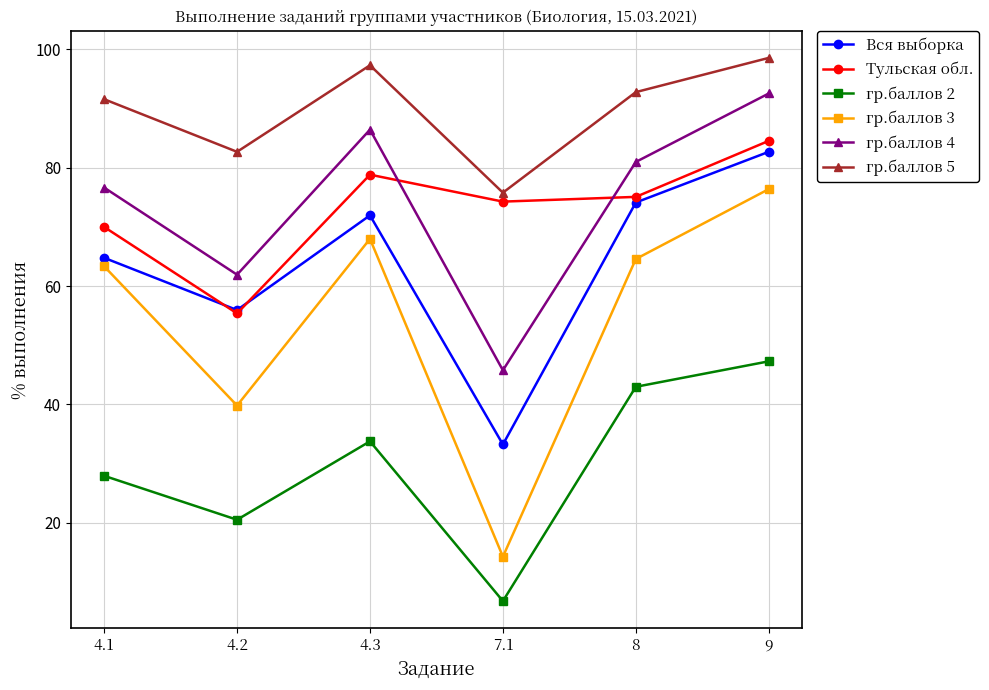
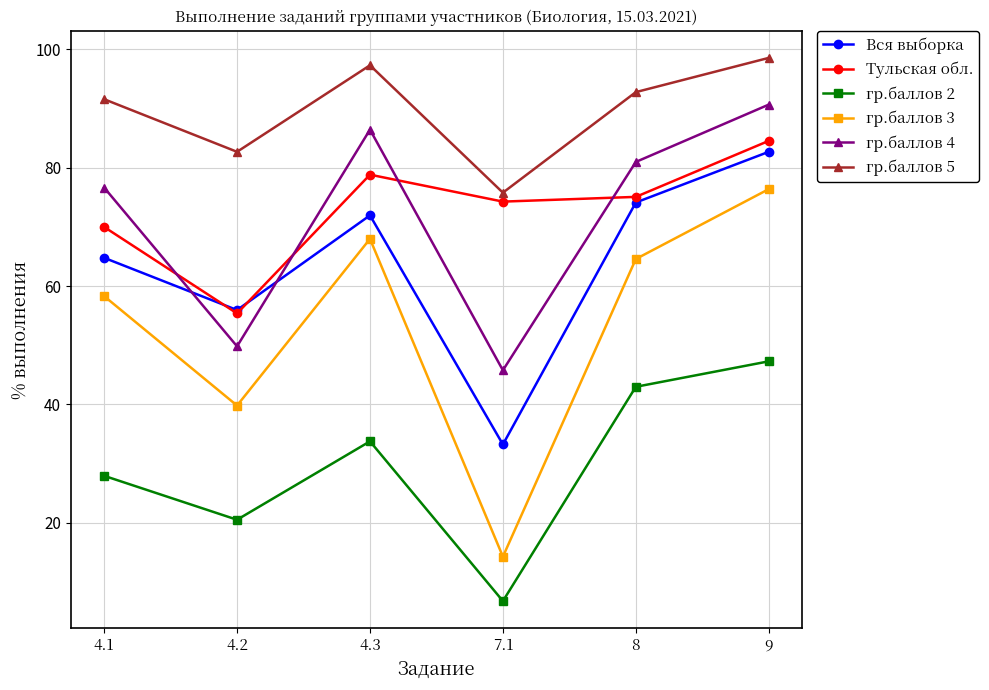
  {
    "Вся выборка": {
      "4.1": 65,
      "4.2": 56,
      "4.3": 72,
      "7.1": 33,
      "8": 74,
      "9": 83
    },
    "Тульская обл.": {
      "4.1": 70,
      "4.2": 55,
      "4.3": 79,
      "7.1": 74,
      "8": 75,
      "9": 85
    },
    "гр.баллов 2": {
      "4.1": 28,
      "4.2": 21,
      "4.3": 34,
      "7.1": 7,
      "8": 43,
      "9": 47
    },
    "гр.баллов 3": {
-     "4.1": 63,
+     "4.1": 58,
      "4.2": 40,
      "4.3": 68,
      "7.1": 14,
      "8": 65,
      "9": 76
    },
    "гр.баллов 4": {
      "4.1": 77,
-     "4.2": 62,
+     "4.2": 50,
      "4.3": 86,
      "7.1": 46,
      "8": 81,
-     "9": 93
+     "9": 91
    },
    "гр.баллов 5": {
      "4.1": 92,
      "4.2": 83,
      "4.3": 97,
      "7.1": 76,
      "8": 93,
      "9": 99
    }
  }
